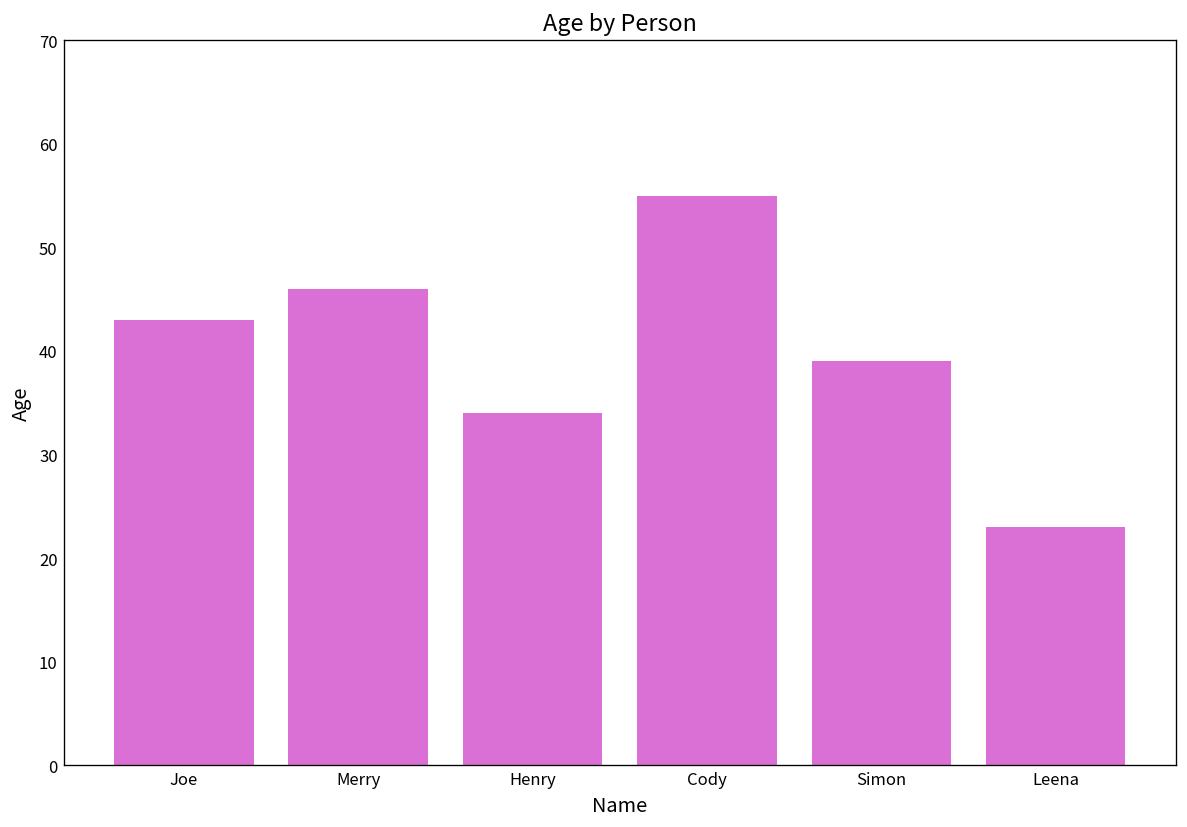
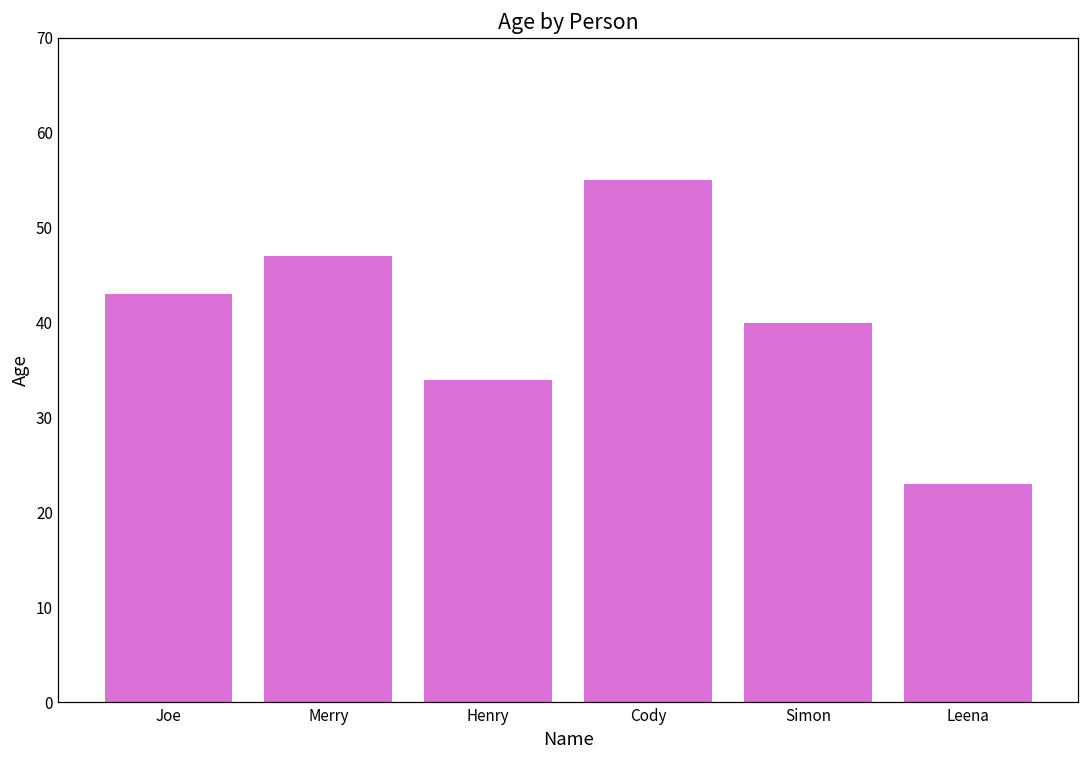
  {
    "Joe": 43,
-   "Merry": 46,
+   "Merry": 47,
    "Henry": 34,
    "Cody": 55,
-   "Simon": 39,
+   "Simon": 40,
    "Leena": 23
  }
